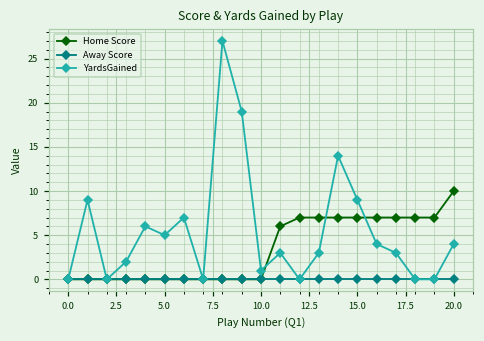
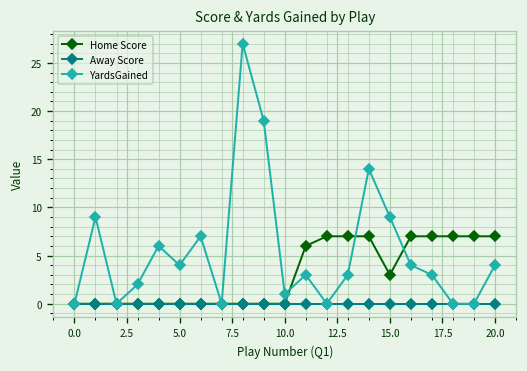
  {
    "Home Score": {
-     "15.0": 7,
-     "20.0": 10
+     "15.0": 3,
+     "20.0": 7
    },
    "Away Score": {
      "15.0": 0,
      "20.0": 0
    },
    "YardsGained": {
-     "5.0": 5,
+     "5.0": 4,
      "10.0": 1,
      "15.0": 9,
      "20.0": 4
    }
  }
